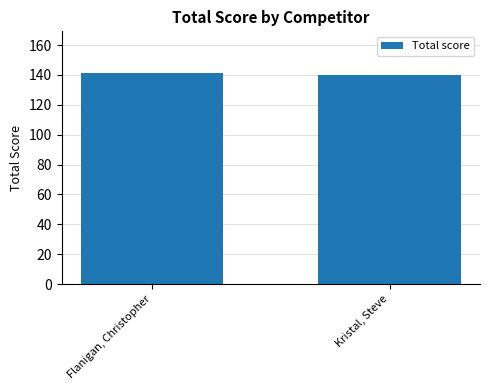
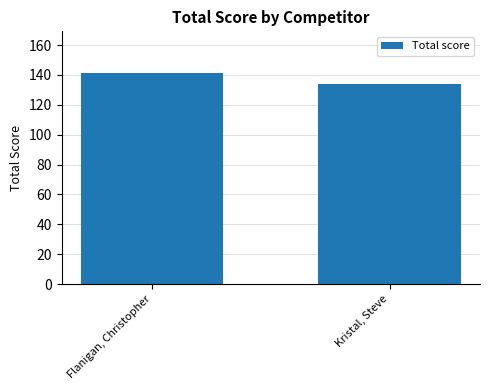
  {
    "Flanigan, Christopher": 141,
-   "Kristal, Steve": 140
+   "Kristal, Steve": 134
  }
